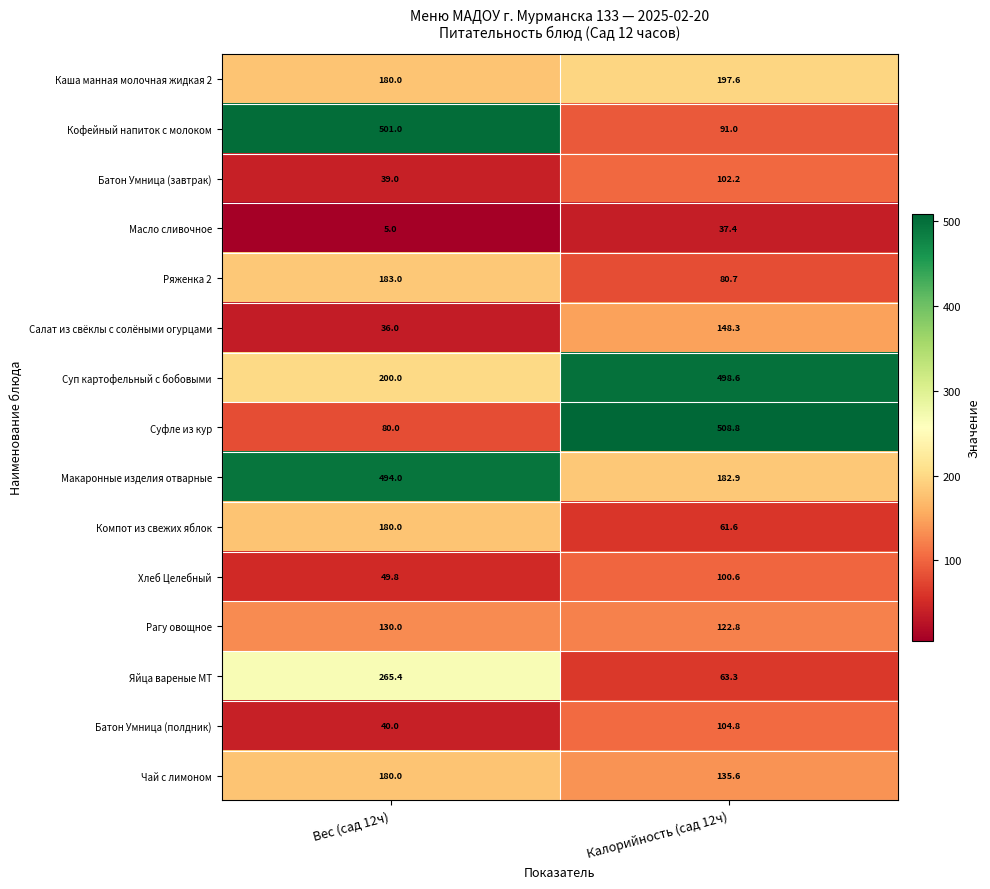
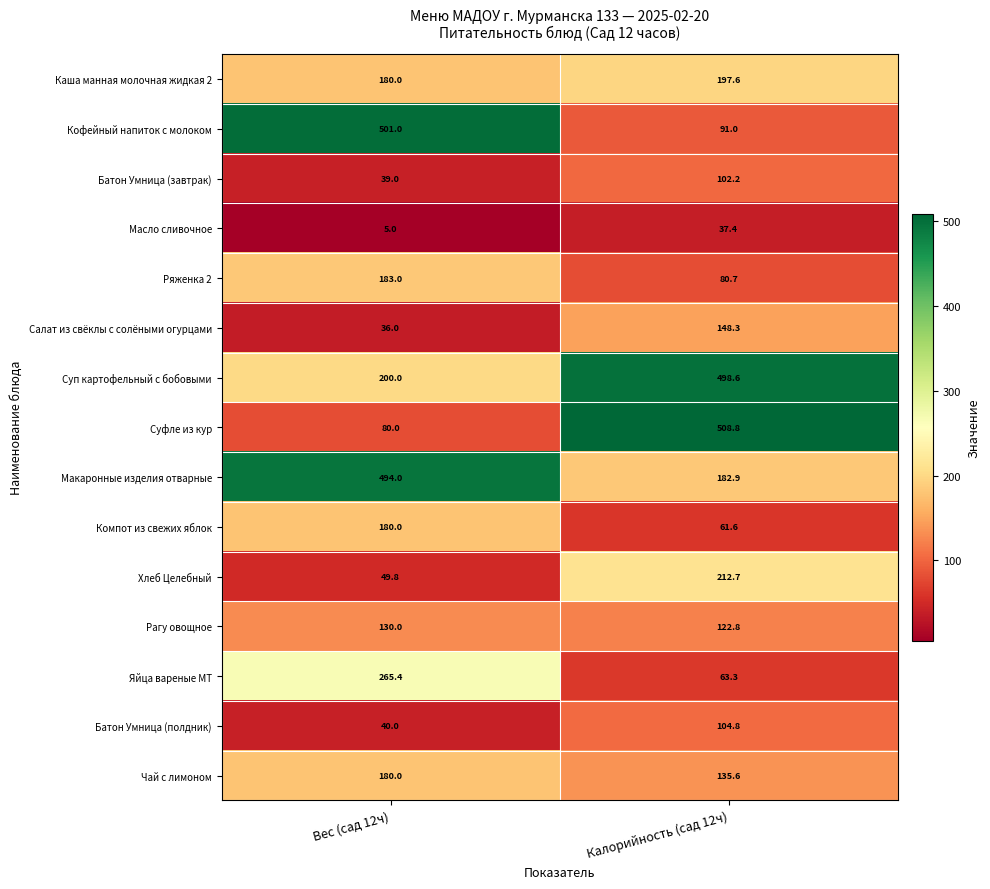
  {
    "Каша манная молочная жидкая 2": {
      "Вес (сад 12ч)": 180.0,
      "Калорийность (сад 12ч)": 197.6
    },
    "Кофейный напиток с молоком": {
      "Вес (сад 12ч)": 501.0,
      "Калорийность (сад 12ч)": 91.0
    },
    "Батон Умница (завтрак)": {
      "Вес (сад 12ч)": 39.0,
      "Калорийность (сад 12ч)": 102.2
    },
    "Масло сливочное": {
      "Вес (сад 12ч)": 5.0,
      "Калорийность (сад 12ч)": 37.4
    },
    "Ряженка 2": {
      "Вес (сад 12ч)": 183.0,
      "Калорийность (сад 12ч)": 80.7
    },
    "Салат из свёклы с солёными огурцами": {
      "Вес (сад 12ч)": 36.0,
      "Калорийность (сад 12ч)": 148.3
    },
    "Суп картофельный с бобовыми": {
      "Вес (сад 12ч)": 200.0,
      "Калорийность (сад 12ч)": 498.6
    },
    "Суфле из кур": {
      "Вес (сад 12ч)": 80.0,
      "Калорийность (сад 12ч)": 508.8
    },
    "Макаронные изделия отварные": {
      "Вес (сад 12ч)": 494.0,
      "Калорийность (сад 12ч)": 182.9
    },
    "Компот из свежих яблок": {
      "Вес (сад 12ч)": 180.0,
      "Калорийность (сад 12ч)": 61.6
    },
    "Хлеб Целебный": {
      "Вес (сад 12ч)": 49.8,
-     "Калорийность (сад 12ч)": 100.6
+     "Калорийность (сад 12ч)": 212.7
    },
    "Рагу овощное": {
      "Вес (сад 12ч)": 130.0,
      "Калорийность (сад 12ч)": 122.8
    },
    "Яйца вареные МТ": {
      "Вес (сад 12ч)": 265.4,
      "Калорийность (сад 12ч)": 63.3
    },
    "Батон Умница (полдник)": {
      "Вес (сад 12ч)": 40.0,
      "Калорийность (сад 12ч)": 104.8
    },
    "Чай с лимоном": {
      "Вес (сад 12ч)": 180.0,
      "Калорийность (сад 12ч)": 135.6
    }
  }
